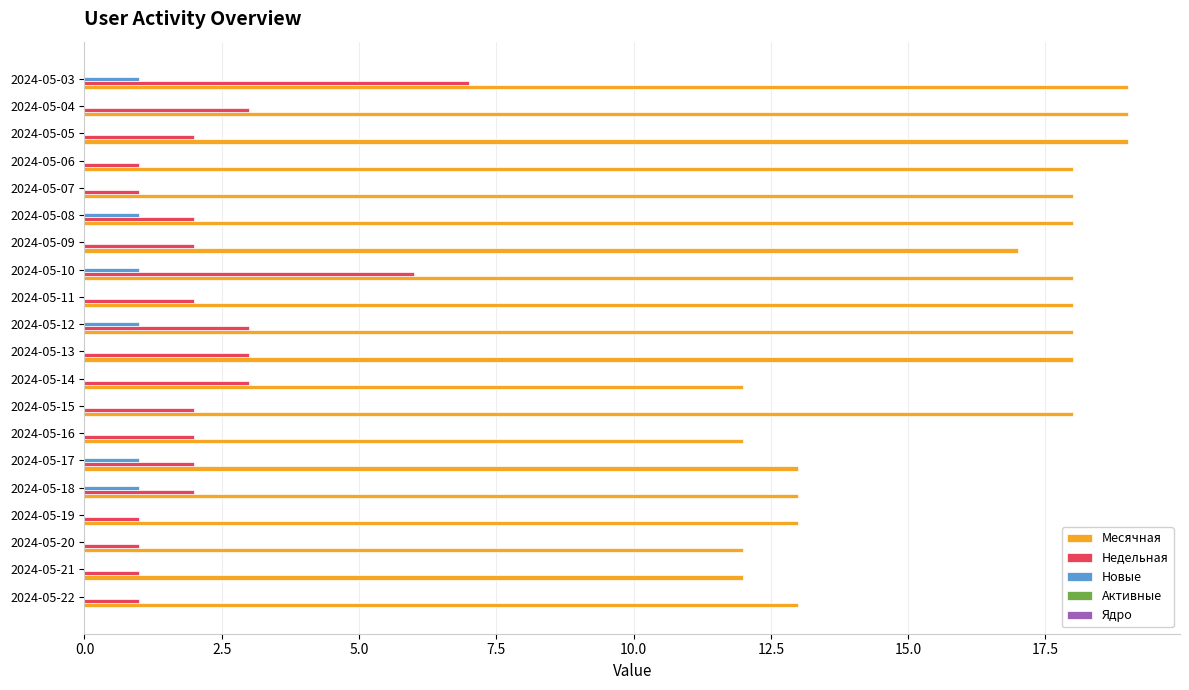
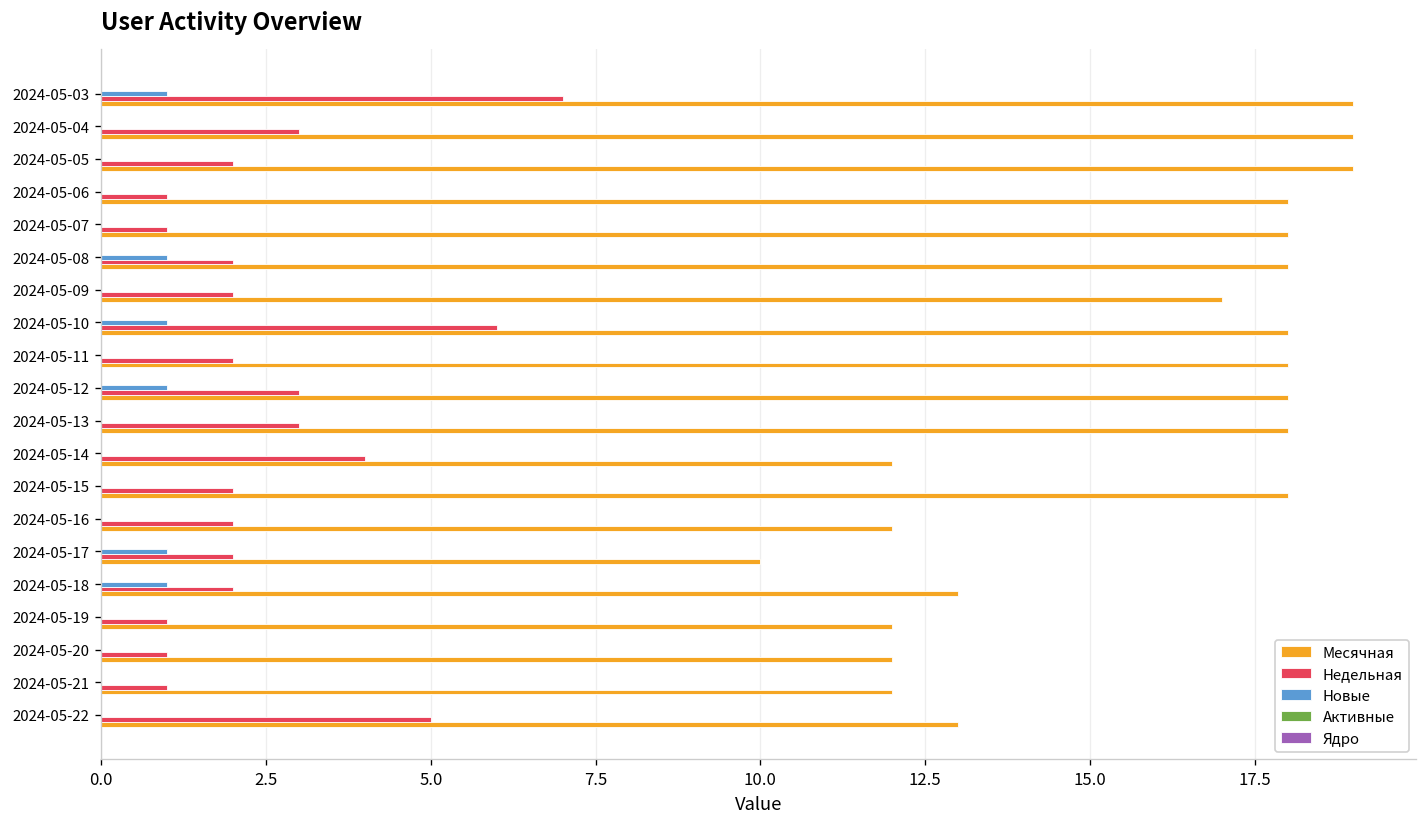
  {
    "Месячная": {
      "2024-05-03": 19,
      "2024-05-04": 19,
      "2024-05-05": 19,
      "2024-05-06": 18,
      "2024-05-07": 18,
      "2024-05-08": 18,
      "2024-05-09": 17,
      "2024-05-10": 18,
      "2024-05-11": 18,
      "2024-05-12": 18,
      "2024-05-13": 18,
      "2024-05-14": 12,
      "2024-05-15": 18,
      "2024-05-16": 12,
-     "2024-05-17": 13,
+     "2024-05-17": 10,
      "2024-05-18": 13,
-     "2024-05-19": 13,
+     "2024-05-19": 12,
      "2024-05-20": 12,
      "2024-05-21": 12,
      "2024-05-22": 13
    },
    "Недельная": {
      "2024-05-03": 7,
      "2024-05-04": 3,
      "2024-05-05": 2,
      "2024-05-06": 1,
      "2024-05-07": 1,
      "2024-05-08": 2,
      "2024-05-09": 2,
      "2024-05-10": 6,
      "2024-05-11": 2,
      "2024-05-12": 3,
      "2024-05-13": 3,
-     "2024-05-14": 3,
+     "2024-05-14": 4,
      "2024-05-15": 2,
      "2024-05-16": 2,
      "2024-05-17": 2,
      "2024-05-18": 2,
      "2024-05-19": 1,
      "2024-05-20": 1,
      "2024-05-21": 1,
-     "2024-05-22": 1
+     "2024-05-22": 5
    },
    "Новые": {
      "2024-05-03": 1,
      "2024-05-04": 0,
      "2024-05-05": 0,
      "2024-05-06": 0,
      "2024-05-07": 0,
      "2024-05-08": 1,
      "2024-05-09": 0,
      "2024-05-10": 1,
      "2024-05-11": 0,
      "2024-05-12": 1,
      "2024-05-13": 0,
      "2024-05-14": 0,
      "2024-05-15": 0,
      "2024-05-16": 0,
      "2024-05-17": 1,
      "2024-05-18": 1,
      "2024-05-19": 0,
      "2024-05-20": 0,
      "2024-05-21": 0,
      "2024-05-22": 0
    },
    "Активные": {
      "2024-05-03": 0,
      "2024-05-04": 0,
      "2024-05-05": 0,
      "2024-05-06": 0,
      "2024-05-07": 0,
      "2024-05-08": 0,
      "2024-05-09": 0,
      "2024-05-10": 0,
      "2024-05-11": 0,
      "2024-05-12": 0,
      "2024-05-13": 0,
      "2024-05-14": 0,
      "2024-05-15": 0,
      "2024-05-16": 0,
      "2024-05-17": 0,
      "2024-05-18": 0,
      "2024-05-19": 0,
      "2024-05-20": 0,
      "2024-05-21": 0,
      "2024-05-22": 0
    },
    "Ядро": {
      "2024-05-03": 0,
      "2024-05-04": 0,
      "2024-05-05": 0,
      "2024-05-06": 0,
      "2024-05-07": 0,
      "2024-05-08": 0,
      "2024-05-09": 0,
      "2024-05-10": 0,
      "2024-05-11": 0,
      "2024-05-12": 0,
      "2024-05-13": 0,
      "2024-05-14": 0,
      "2024-05-15": 0,
      "2024-05-16": 0,
      "2024-05-17": 0,
      "2024-05-18": 0,
      "2024-05-19": 0,
      "2024-05-20": 0,
      "2024-05-21": 0,
      "2024-05-22": 0
    }
  }
